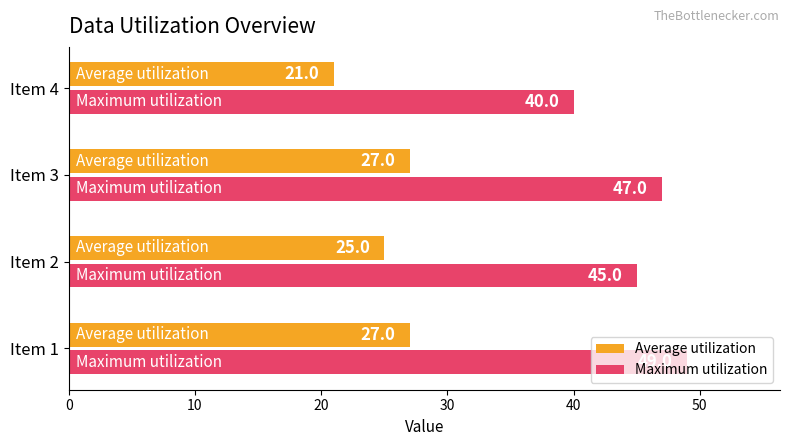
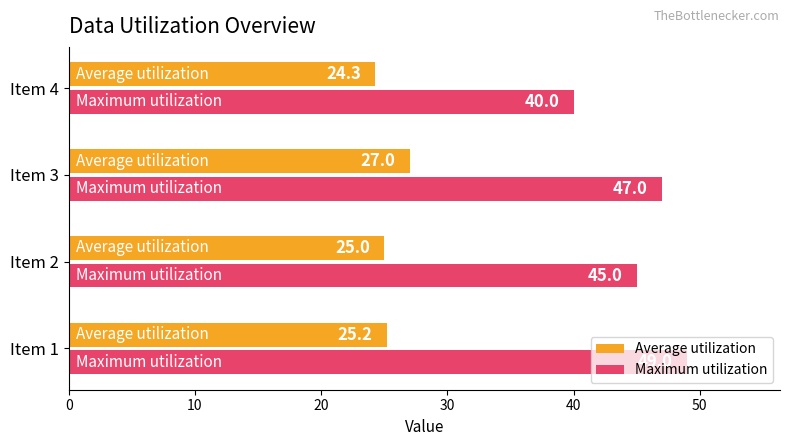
  {
    "Average utilization": {
-     "Item 4": 21.0,
+     "Item 4": 24.3,
      "Item 3": 27.0,
      "Item 2": 25.0,
-     "Item 1": 27.0
+     "Item 1": 25.2
    },
    "Maximum utilization": {
      "Item 4": 40.0,
      "Item 3": 47.0,
      "Item 2": 45.0
    }
  }
